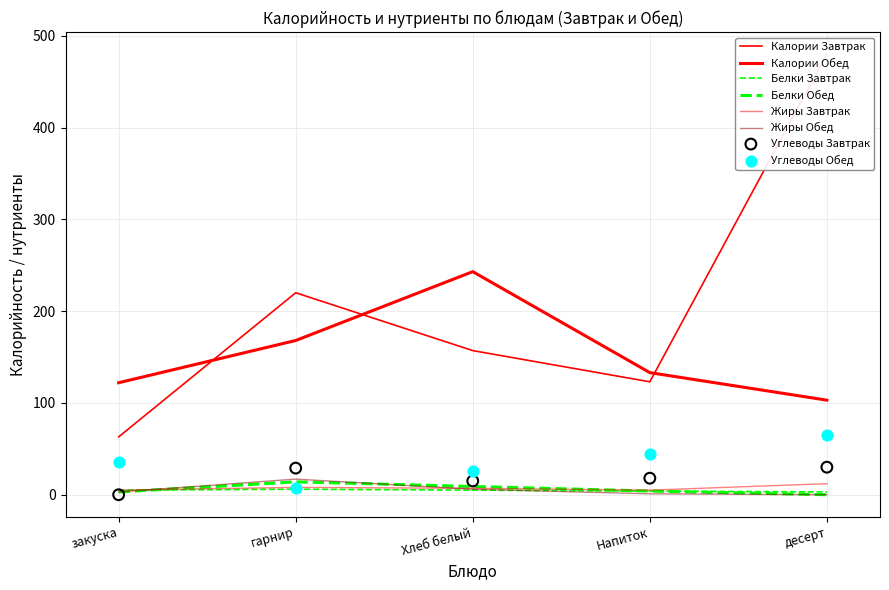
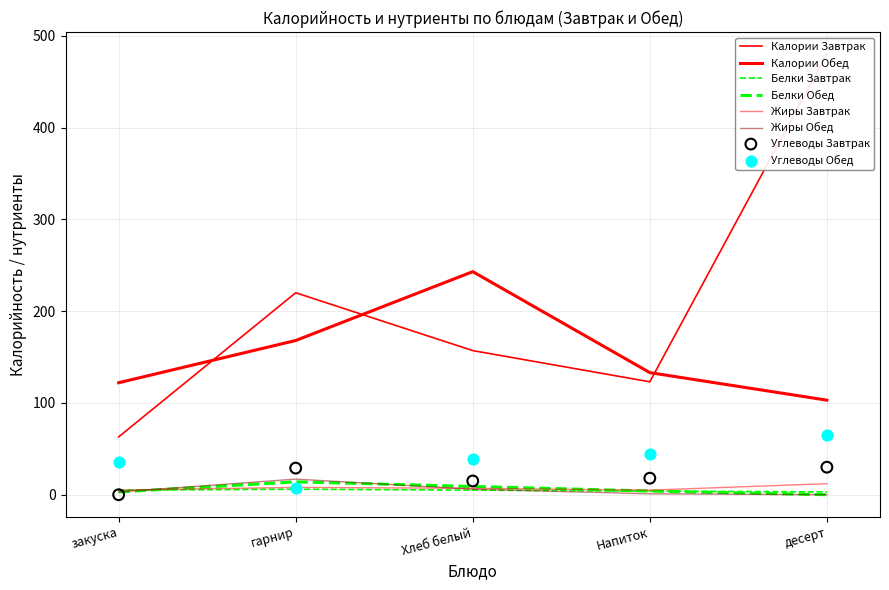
  {
    "Углеводы Обед": {
-     "Хлеб белый": 30
+     "Хлеб белый": 40
    },
    "Жиры Обед": {
      "гарнир": 20,
      "Напиток": 0
    }
  }
